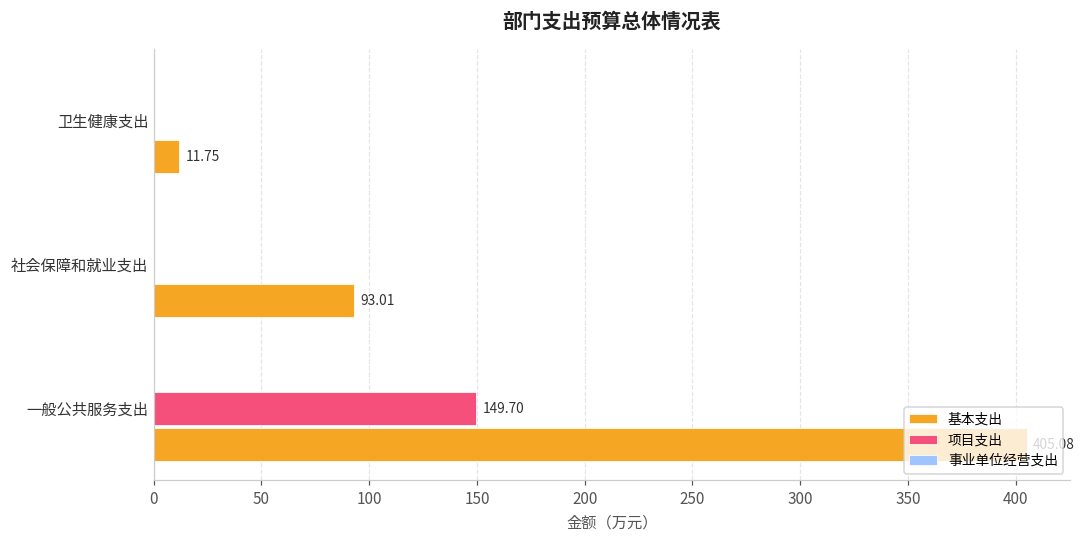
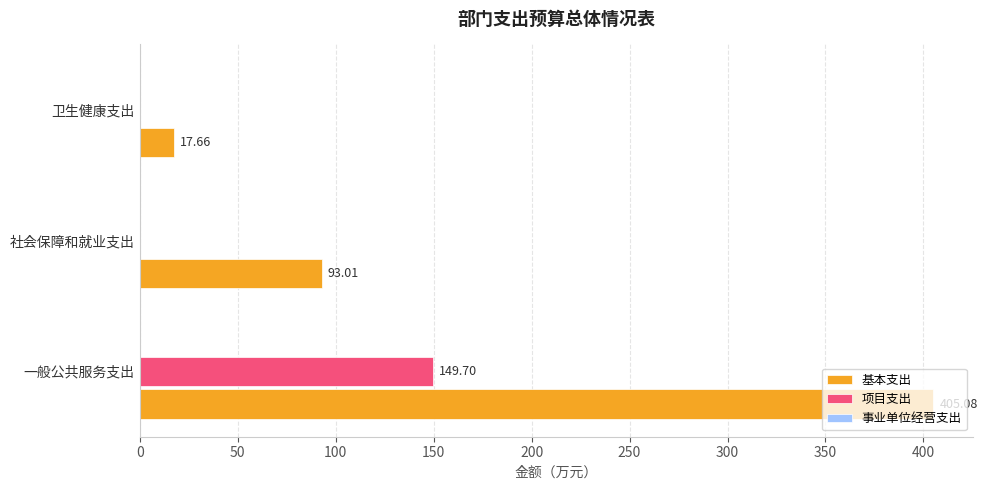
  {
    "基本支出": {
-     "卫生健康支出": 11.75,
+     "卫生健康支出": 17.66,
      "社会保障和就业支出": 93.01
    },
    "项目支出": {
      "一般公共服务支出": 149.70
    },
    "事业单位经营支出": {
      "卫生健康支出": 0,
      "社会保障和就业支出": 0,
      "一般公共服务支出": 0
    }
  }
